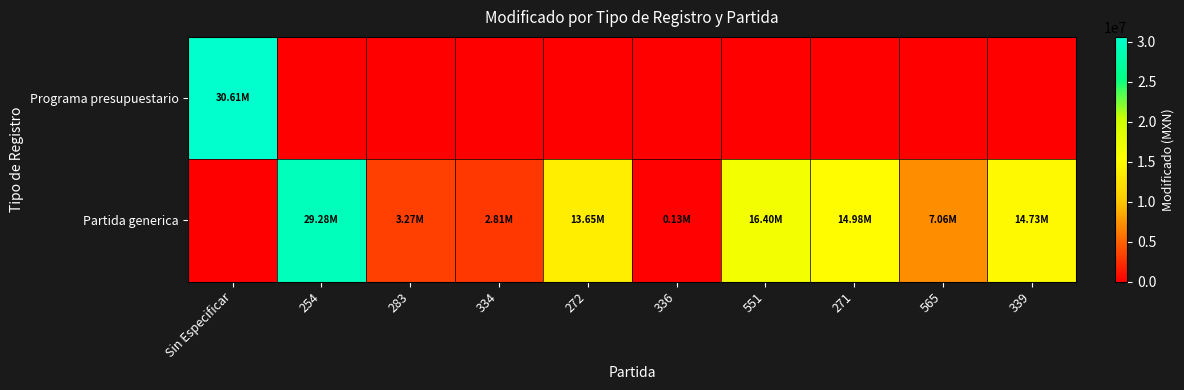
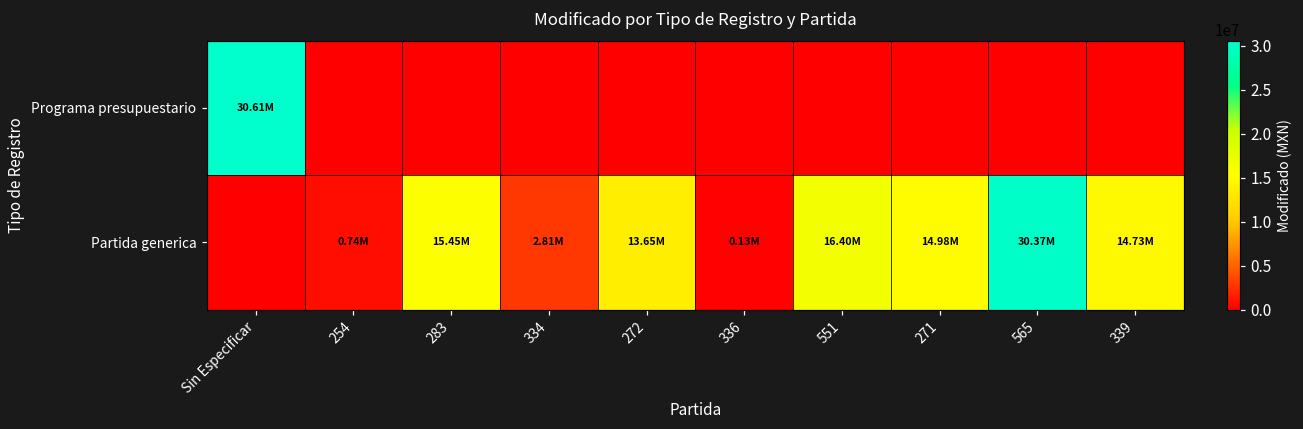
  {
    "Programa presupuestario": {
      "Sin Especificar": "30.61M"
    },
    "Partida generica": {
-     "254": "29.28M",
-     "283": "3.27M",
+     "254": "0.74M",
+     "283": "15.45M",
      "334": "2.81M",
      "272": "13.65M",
      "336": "0.13M",
      "551": "16.40M",
      "271": "14.98M",
-     "565": "7.06M",
+     "565": "30.37M",
      "339": "14.73M"
    }
  }
